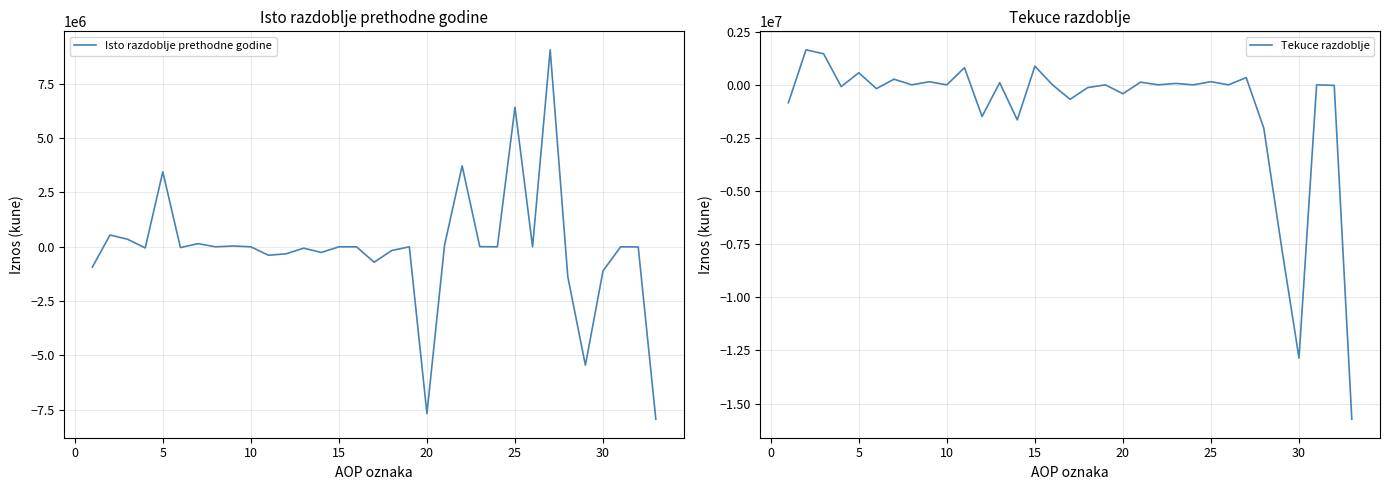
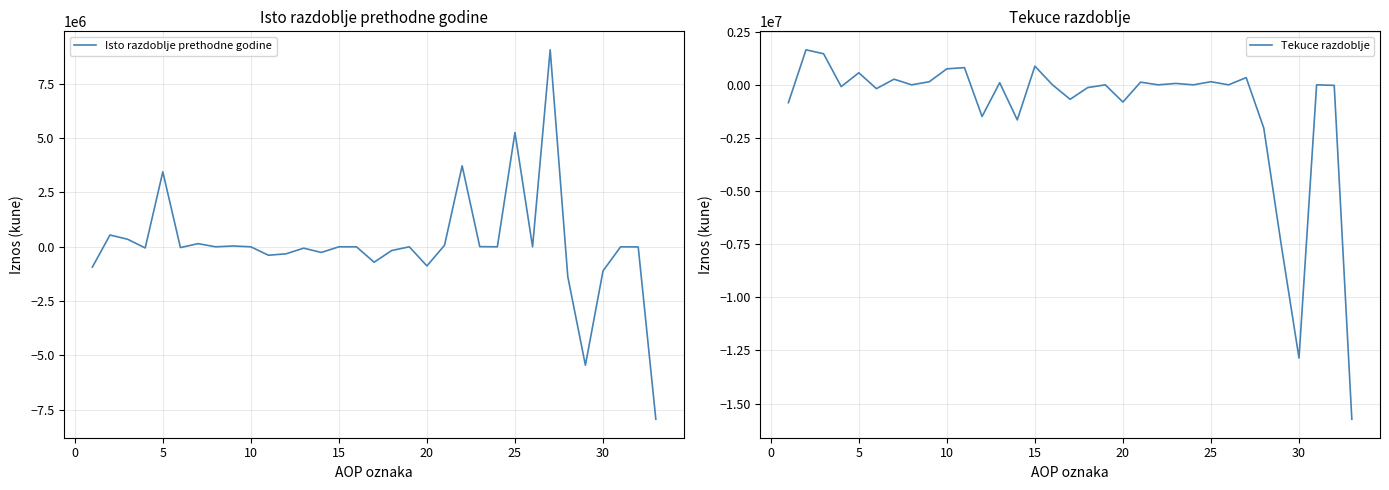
  {
    "Isto razdoblje prethodne godine": {
      "5": 3500000,
      "10": 0,
      "15": 0,
-     "20": -7700000,
-     "25": 6400000,
+     "20": -900000,
+     "25": 5300000,
      "30": -1100000
    },
    "Tekuce razdoblje": {
      "5": 600000,
-     "10": 0,
+     "10": 800000,
      "15": 900000,
-     "20": -400000,
+     "20": -800000,
      "25": 100000,
      "30": -12900000
    }
  }
